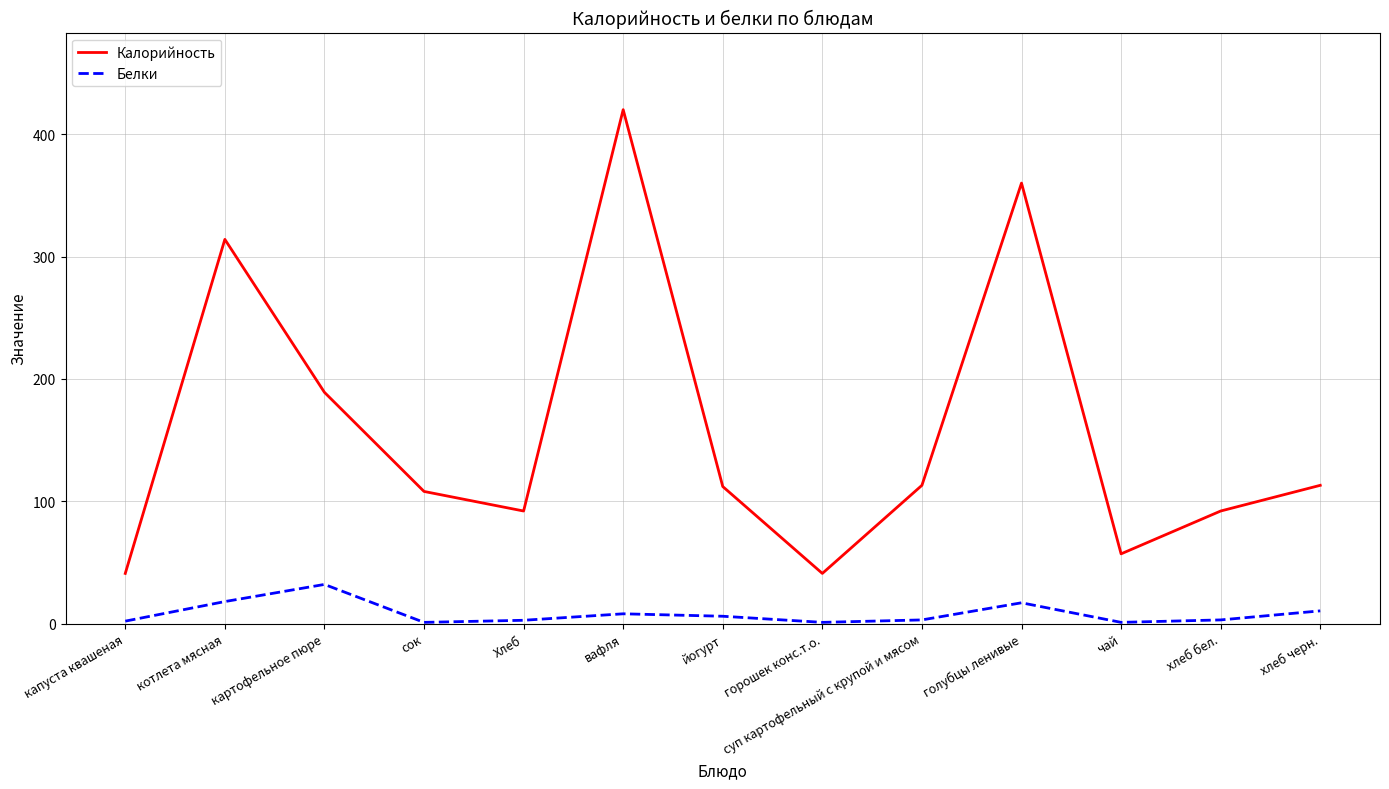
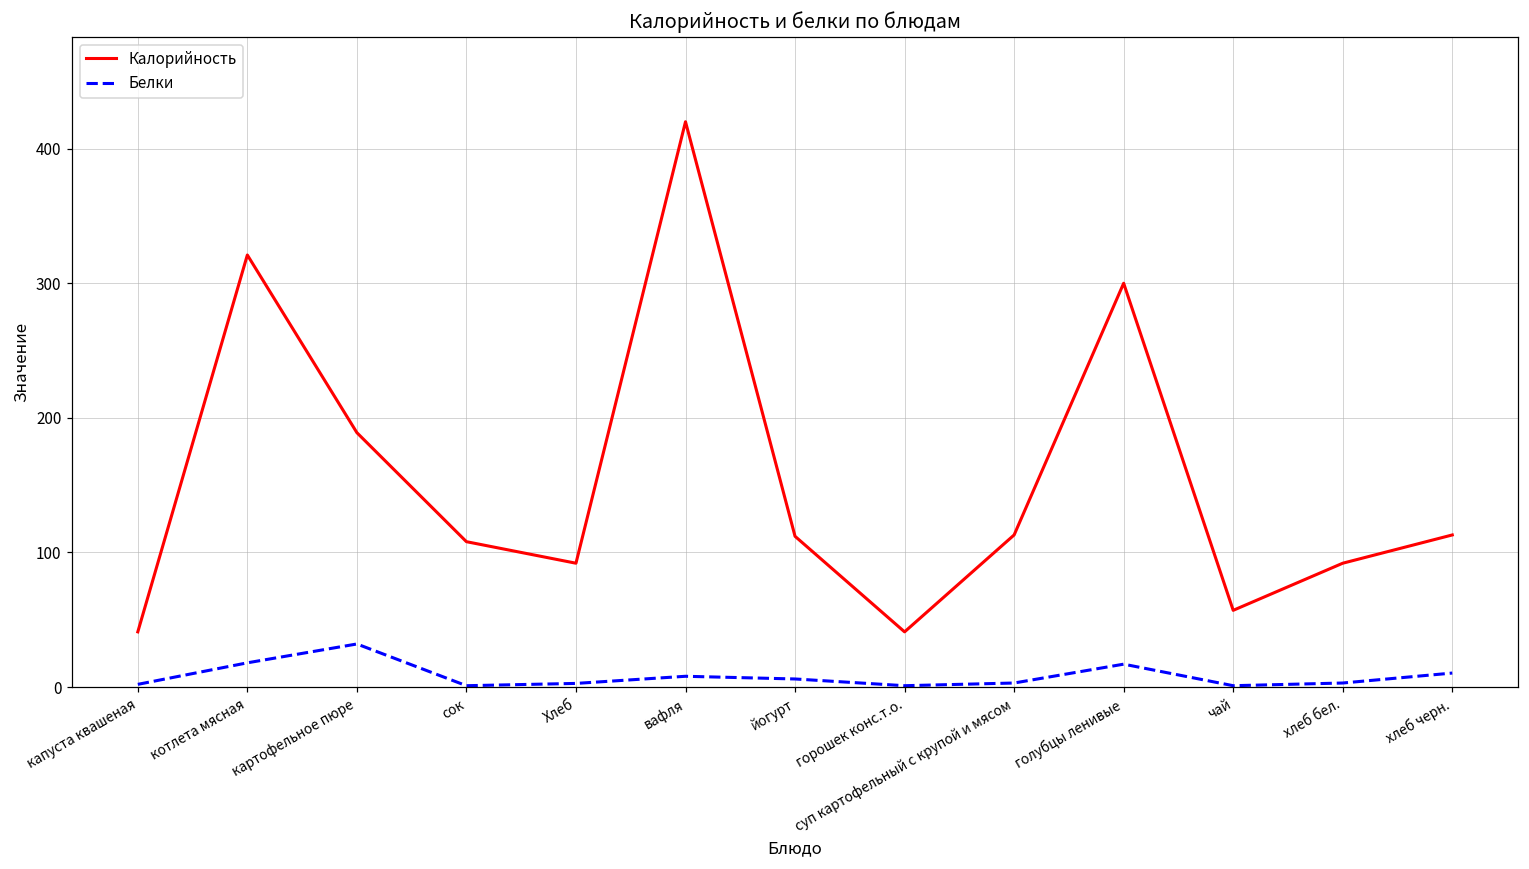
  {
    "Калорийность": {
      "капуста квашеная": 41,
-     "котлета мясная": 314,
+     "котлета мясная": 321,
      "картофельное пюре": 189,
      "сок": 108,
      "Хлеб": 92,
      "вафля": 420,
      "йогурт": 112,
      "горошек конс.т.о.": 41,
      "суп картофельный с крупой и мясом": 113,
-     "голубцы ленивые": 360,
+     "голубцы ленивые": 300,
      "чай": 57,
      "хлеб бел.": 92,
      "хлеб черн.": 113
    },
    "Белки": {
      "капуста квашеная": 2,
      "котлета мясная": 18,
      "картофельное пюре": 32,
      "сок": 1,
      "Хлеб": 3,
      "вафля": 8,
      "йогурт": 6,
      "горошек конс.т.о.": 1,
      "суп картофельный с крупой и мясом": 3,
      "голубцы ленивые": 17,
      "чай": 1,
      "хлеб бел.": 3,
      "хлеб черн.": 10
    }
  }
